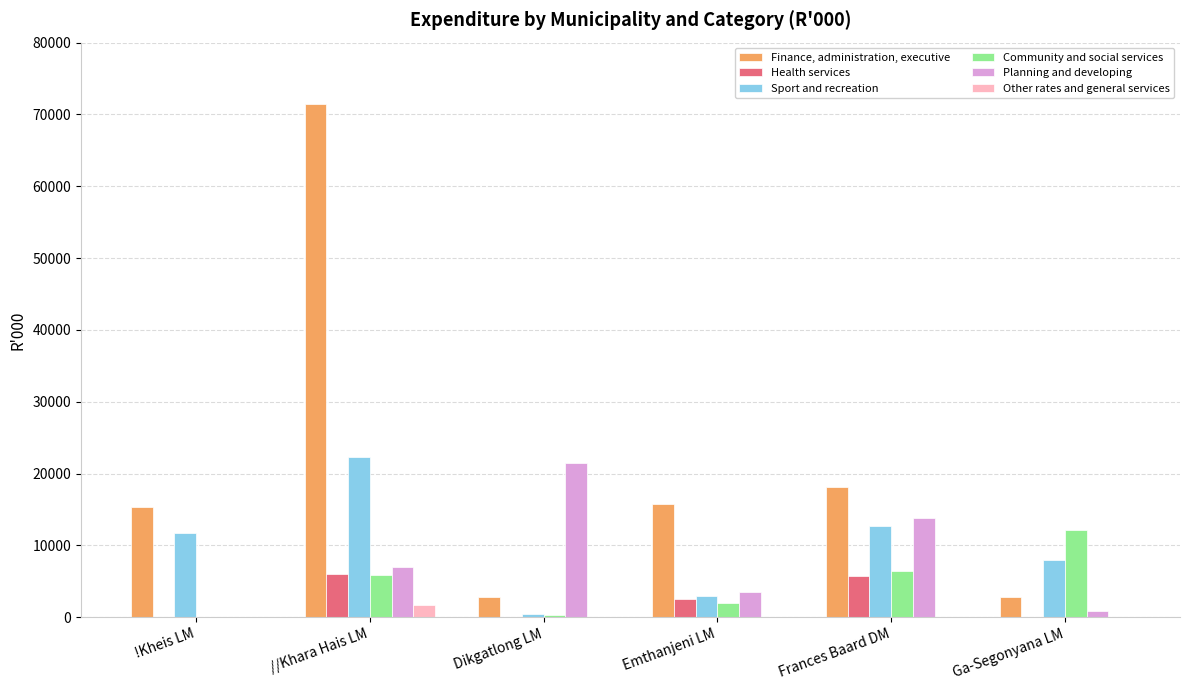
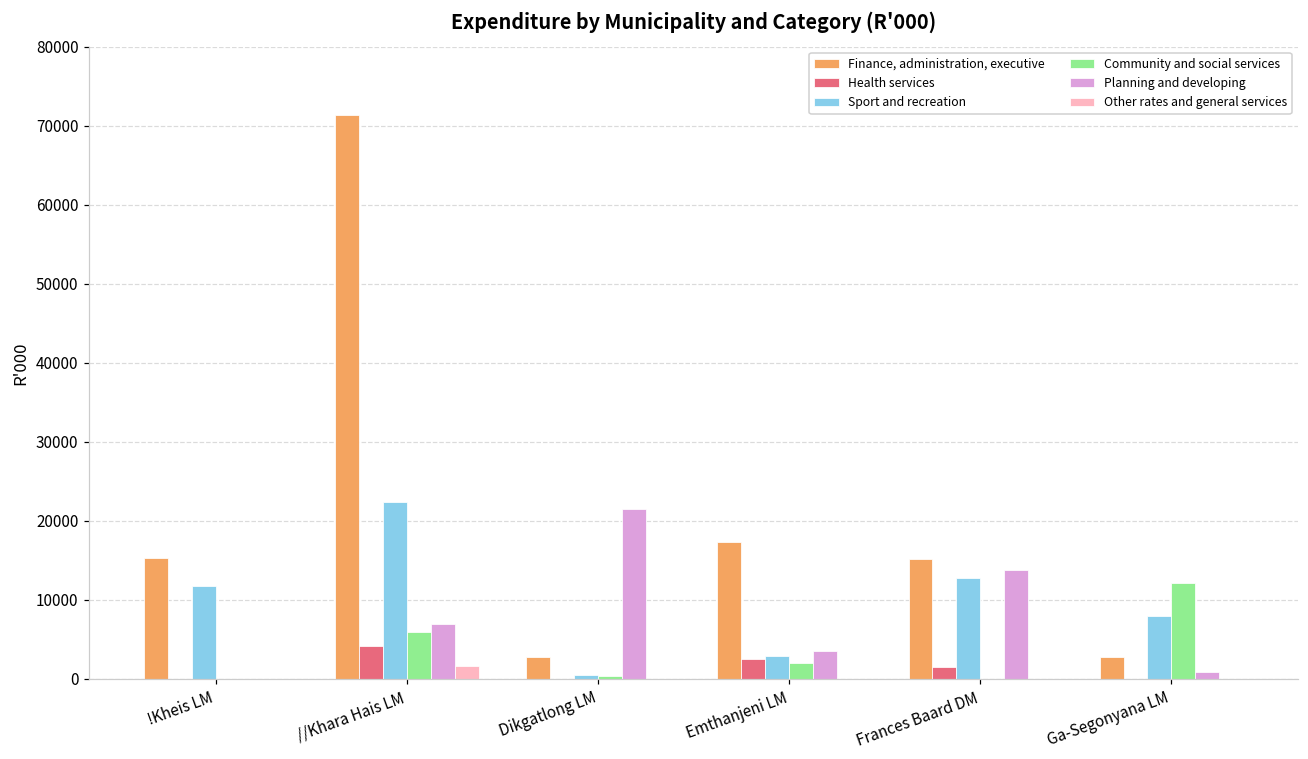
  {
    "Finance, administration, executive": {
      "!Kheis LM": 15000,
      "//Khara Hais LM": 71000,
      "Dikgatlong LM": 3000,
-     "Emthanjeni LM": 16000,
-     "Frances Baard DM": 18000,
+     "Emthanjeni LM": 17000,
+     "Frances Baard DM": 15000,
      "Ga-Segonyana LM": 3000
    },
    "Health services": {
      "!Kheis LM": 0,
-     "//Khara Hais LM": 6000,
+     "//Khara Hais LM": 4000,
      "Dikgatlong LM": 0,
      "Emthanjeni LM": 3000,
-     "Frances Baard DM": 6000,
+     "Frances Baard DM": 1000,
      "Ga-Segonyana LM": 0
    },
    "Sport and recreation": {
      "!Kheis LM": 12000,
      "//Khara Hais LM": 22000,
      "Dikgatlong LM": 0,
      "Emthanjeni LM": 3000,
      "Frances Baard DM": 13000,
      "Ga-Segonyana LM": 8000
    },
    "Community and social services": {
      "!Kheis LM": 0,
      "//Khara Hais LM": 6000,
      "Dikgatlong LM": 0,
      "Emthanjeni LM": 2000,
-     "Frances Baard DM": 6000,
+     "Frances Baard DM": 0,
      "Ga-Segonyana LM": 12000
    }
  }
